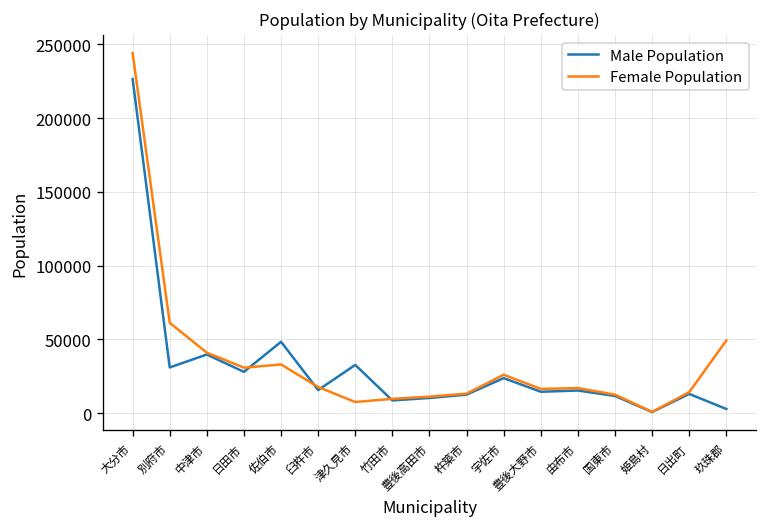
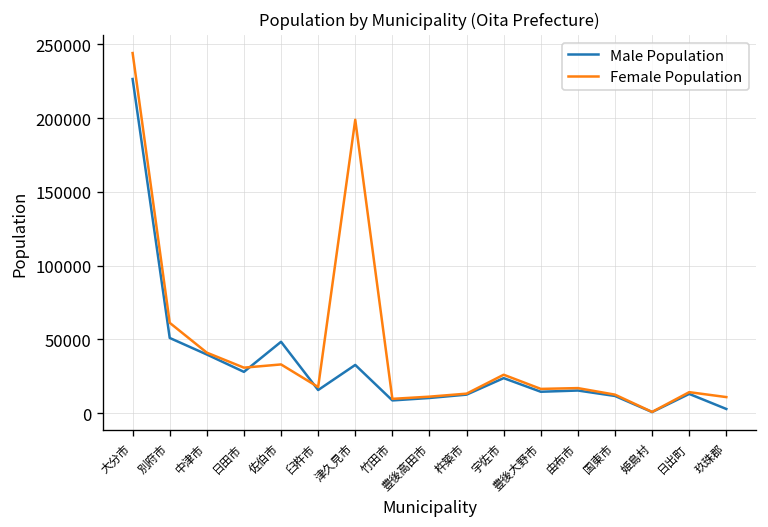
  {
    "Male Population": {
      "大分市": 226000,
-     "別府市": 31000,
+     "別府市": 51000,
      "日田市": 28000,
      "佐伯市": 48000,
      "津久見市": 33000,
      "宇佐市": 24000,
      "玖珠郡": 3000
    },
    "Female Population": {
      "大分市": 244000,
      "別府市": 61000,
      "日田市": 31000,
      "佐伯市": 33000,
-     "津久見市": 8000,
+     "津久見市": 199000,
      "宇佐市": 26000,
-     "玖珠郡": 49000
+     "玖珠郡": 11000
    }
  }
